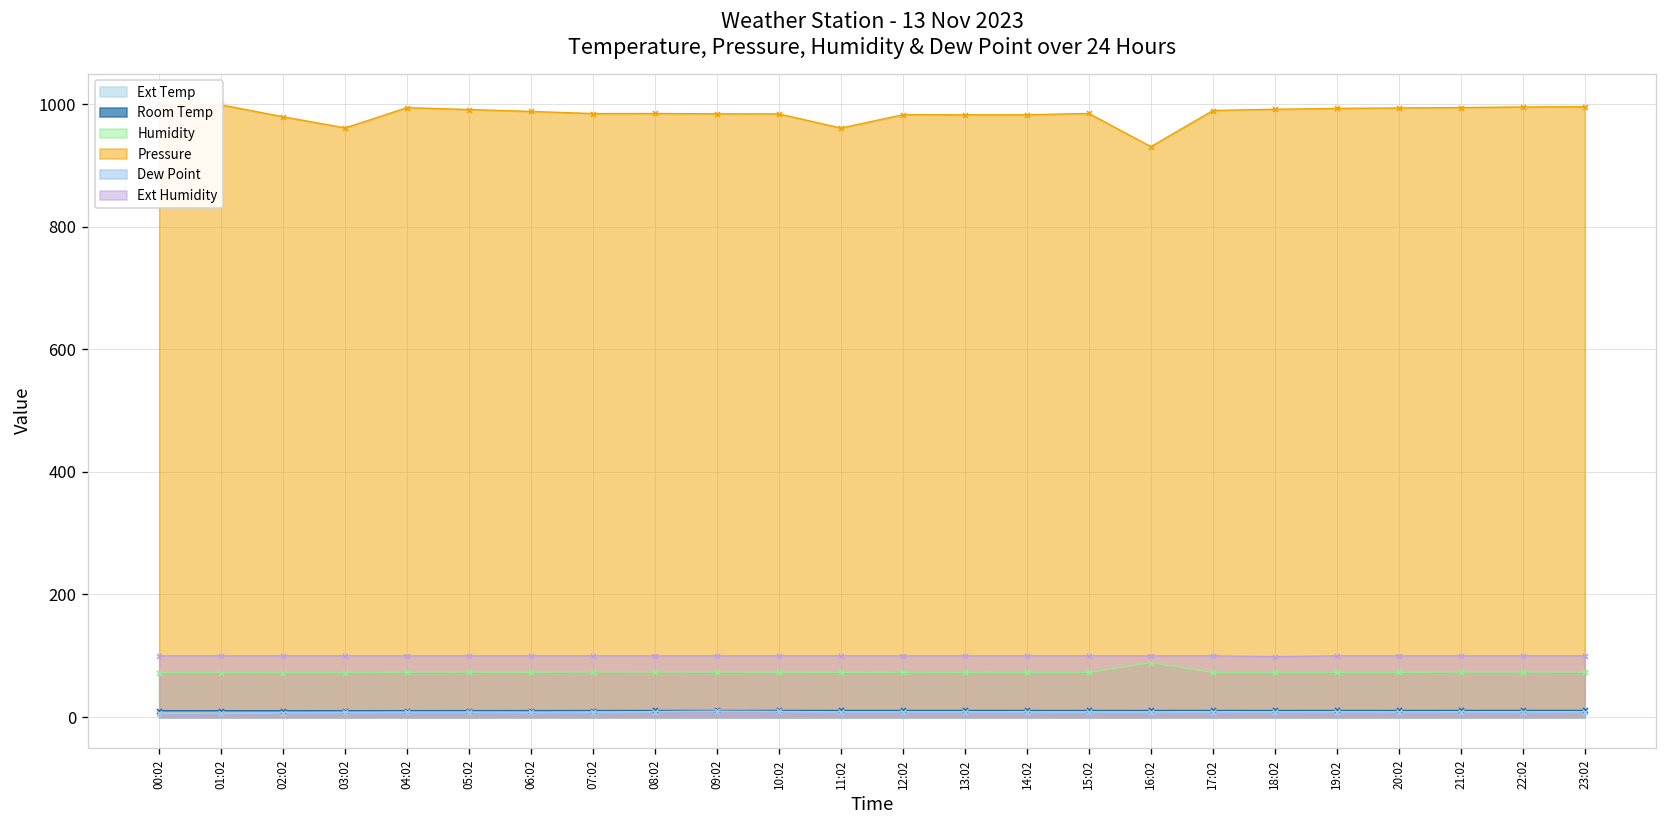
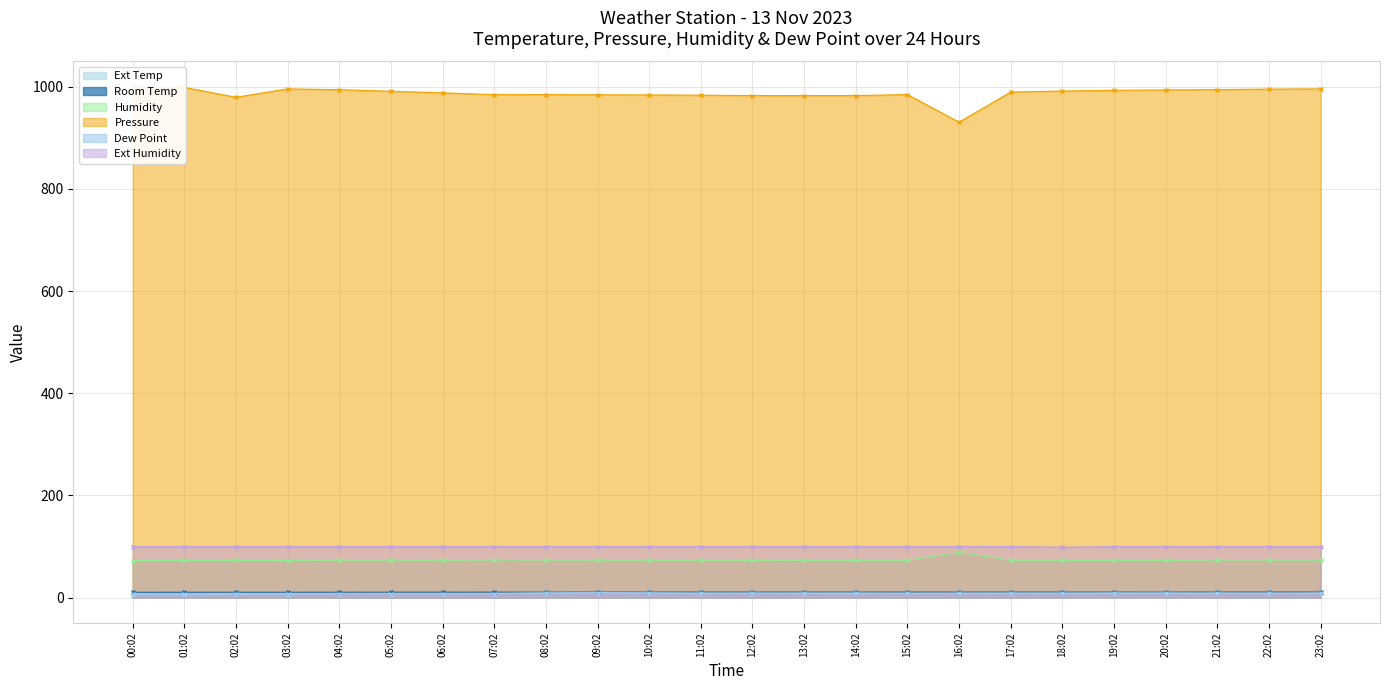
  {
    "Humidity": {
      "00:02": 70,
      "01:02": 70,
      "02:02": 70,
      "03:02": 70,
      "04:02": 70,
      "05:02": 70,
      "06:02": 70,
      "07:02": 70,
      "08:02": 70,
      "09:02": 70,
      "10:02": 70,
      "11:02": 70,
      "12:02": 70,
      "13:02": 70,
      "14:02": 70,
      "15:02": 70,
      "16:02": 90,
      "17:02": 70,
      "18:02": 70,
      "19:02": 70,
      "20:02": 70,
      "21:02": 70,
      "22:02": 70,
      "23:02": 70
    },
    "Pressure": {
      "02:02": 980,
-     "03:02": 960,
+     "03:02": 1000,
      "04:02": 990,
      "05:02": 990,
      "06:02": 990,
      "07:02": 980,
      "08:02": 980,
      "09:02": 980,
      "10:02": 980,
-     "11:02": 960,
+     "11:02": 980,
      "12:02": 980,
      "13:02": 980,
      "14:02": 980,
      "15:02": 980,
      "16:02": 930,
      "17:02": 990,
      "18:02": 990,
      "19:02": 990,
      "20:02": 990,
      "21:02": 990,
      "22:02": 1000,
      "23:02": 1000
    }
  }
